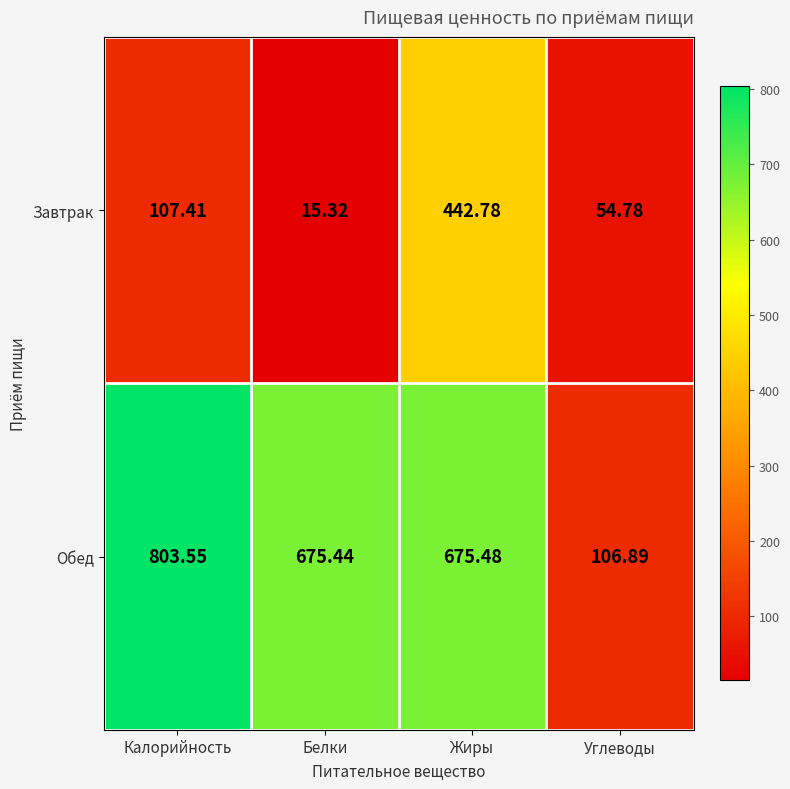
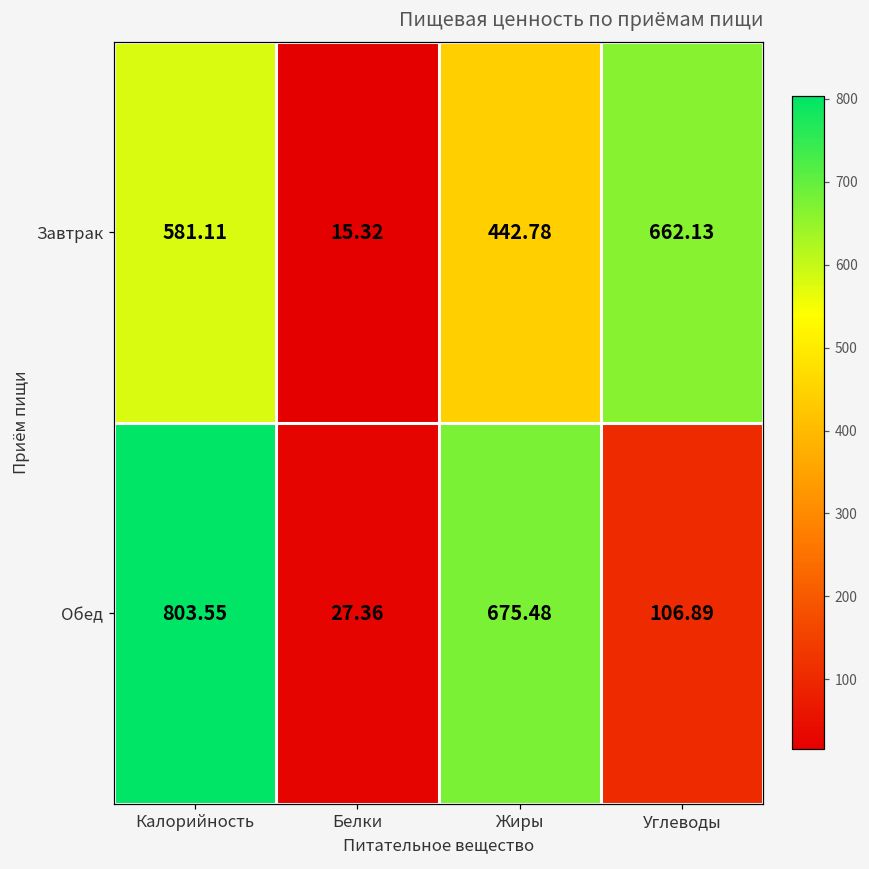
  {
    "Завтрак": {
-     "Калорийность": 107.41,
+     "Калорийность": 581.11,
      "Белки": 15.32,
      "Жиры": 442.78,
-     "Углеводы": 54.78
+     "Углеводы": 662.13
    },
    "Обед": {
      "Калорийность": 803.55,
-     "Белки": 675.44,
+     "Белки": 27.36,
      "Жиры": 675.48,
      "Углеводы": 106.89
    }
  }
